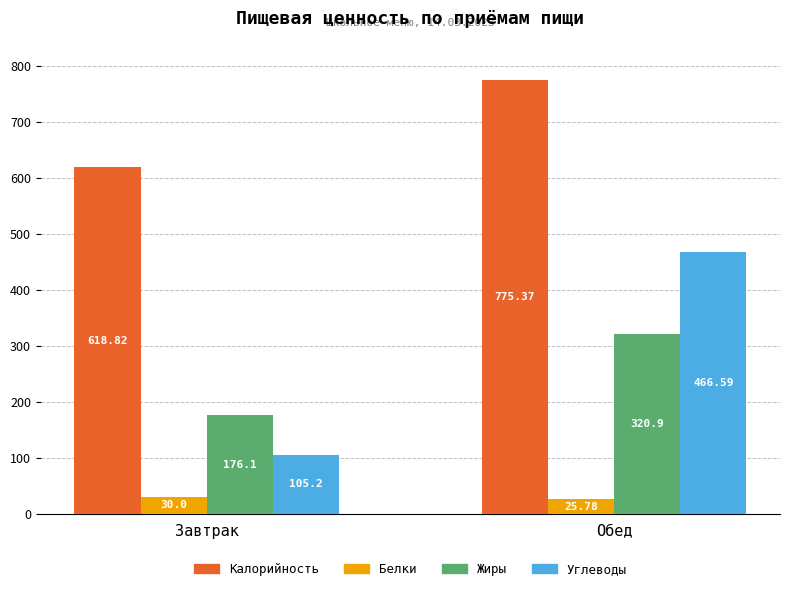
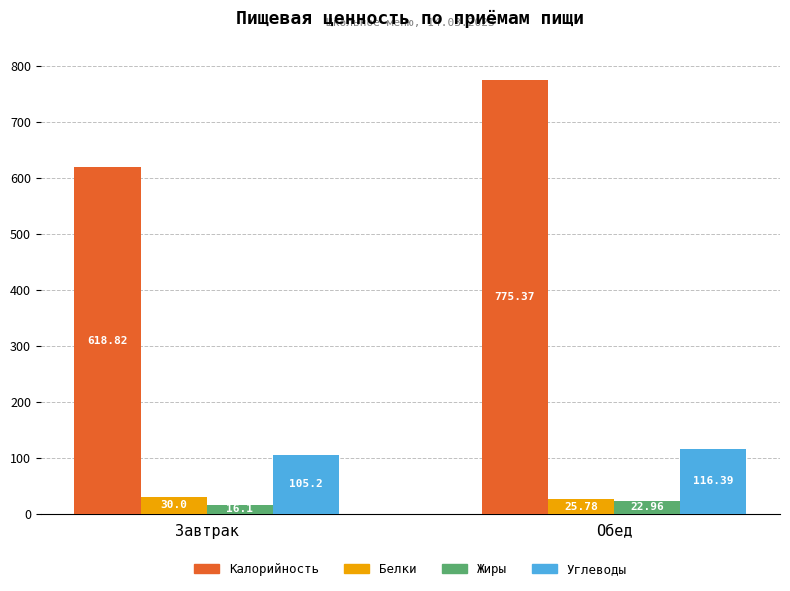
  {
    "Калорийность": {
      "Завтрак": 618.82,
      "Обед": 775.37
    },
    "Белки": {
      "Завтрак": 30.0,
      "Обед": 25.78
    },
    "Жиры": {
-     "Завтрак": 176.1,
-     "Обед": 320.9
+     "Завтрак": 16.1,
+     "Обед": 22.96
    },
    "Углеводы": {
      "Завтрак": 105.2,
-     "Обед": 466.59
+     "Обед": 116.39
    }
  }
